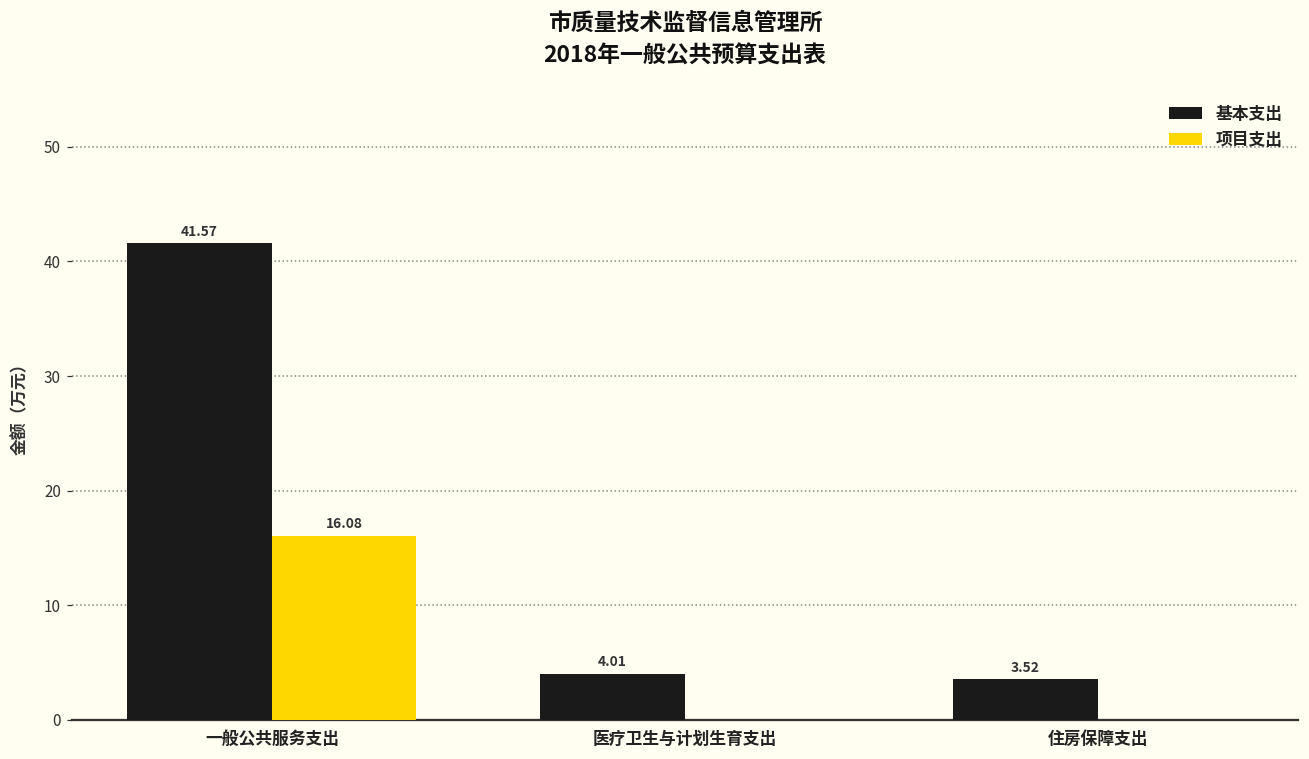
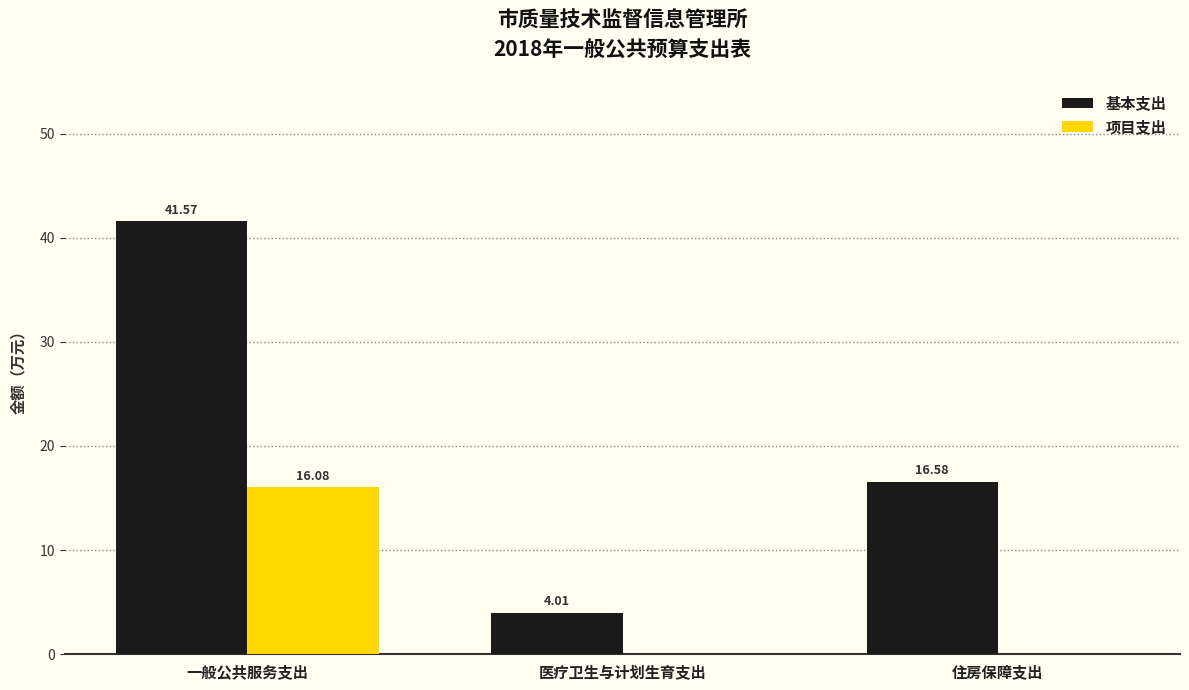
  {
    "基本支出": {
      "一般公共服务支出": 41.57,
      "医疗卫生与计划生育支出": 4.01,
-     "住房保障支出": 3.52
+     "住房保障支出": 16.58
    },
    "项目支出": {
      "一般公共服务支出": 16.08
    }
  }
